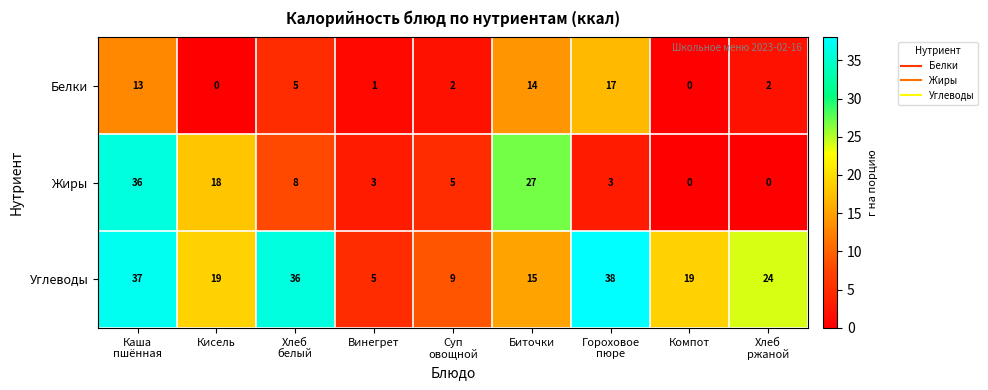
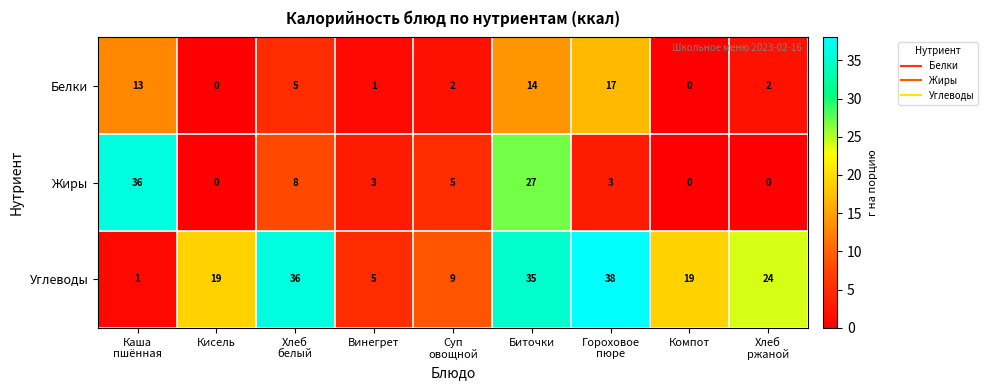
  {
    "Белки": {
      "Каша пшённая": 13,
      "Кисель": 0,
      "Хлеб белый": 5,
      "Винегрет": 1,
      "Суп овощной": 2,
      "Биточки": 14,
      "Гороховое пюре": 17,
      "Компот": 0
    },
    "Жиры": {
      "Каша пшённая": 36,
-     "Кисель": 18,
+     "Кисель": 0,
      "Хлеб белый": 8,
      "Винегрет": 3,
      "Суп овощной": 5,
      "Биточки": 27,
      "Гороховое пюре": 3,
      "Компот": 0,
      "Хлеб ржаной": 0
    },
    "Углеводы": {
-     "Каша пшённая": 37,
+     "Каша пшённая": 1,
      "Кисель": 19,
      "Хлеб белый": 36,
      "Винегрет": 5,
      "Суп овощной": 9,
-     "Биточки": 15,
+     "Биточки": 35,
      "Гороховое пюре": 38,
      "Компот": 19,
      "Хлеб ржаной": 24
    }
  }
